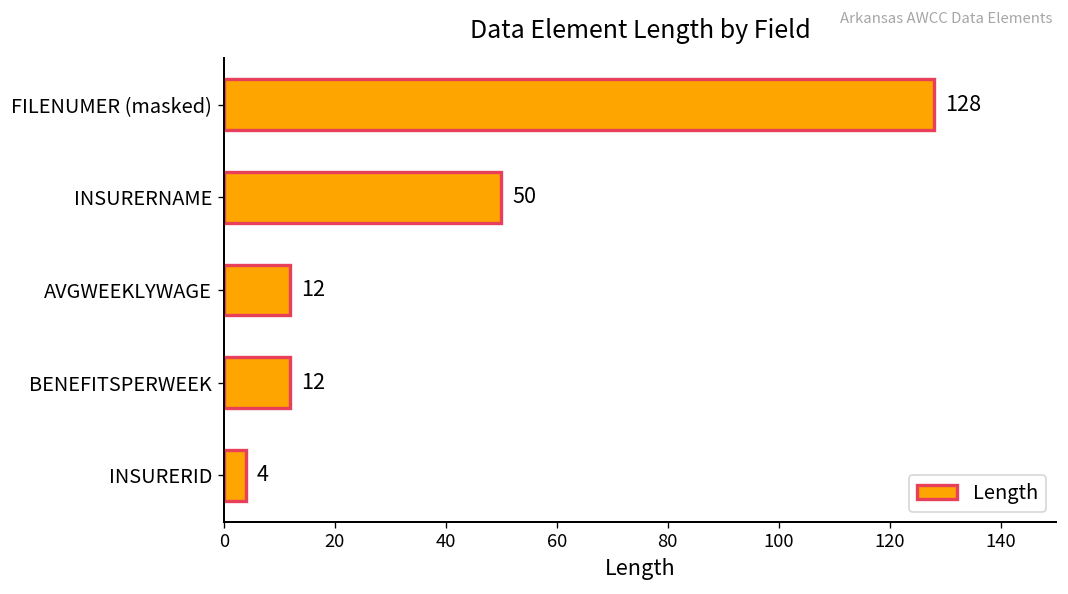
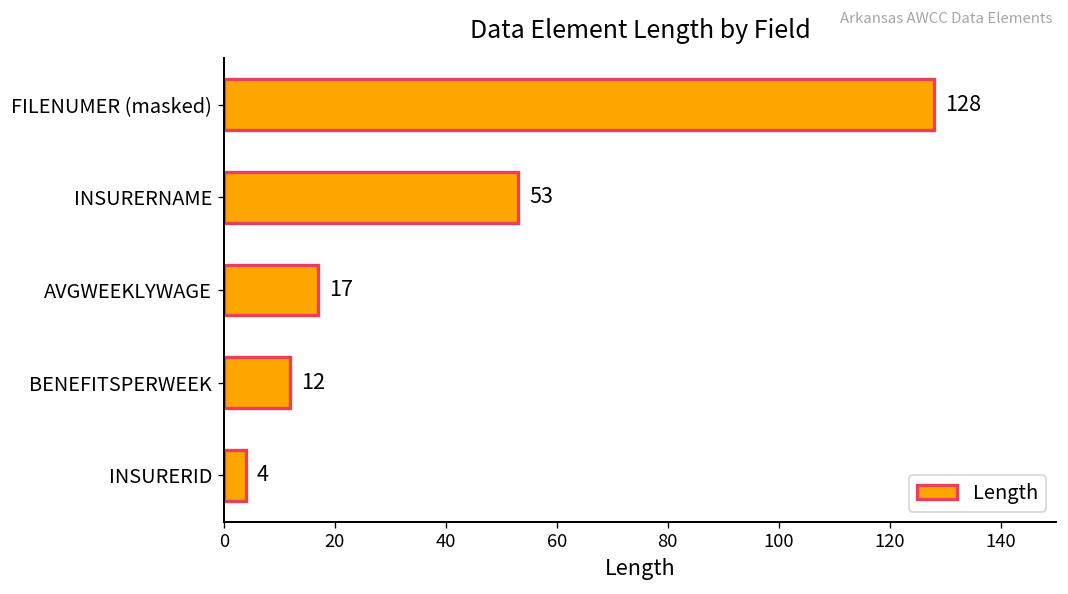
  {
    "FILENUMER (masked)": 128,
-   "INSURERNAME": 50,
-   "AVGWEEKLYWAGE": 12,
+   "INSURERNAME": 53,
+   "AVGWEEKLYWAGE": 17,
    "BENEFITSPERWEEK": 12,
    "INSURERID": 4
  }
